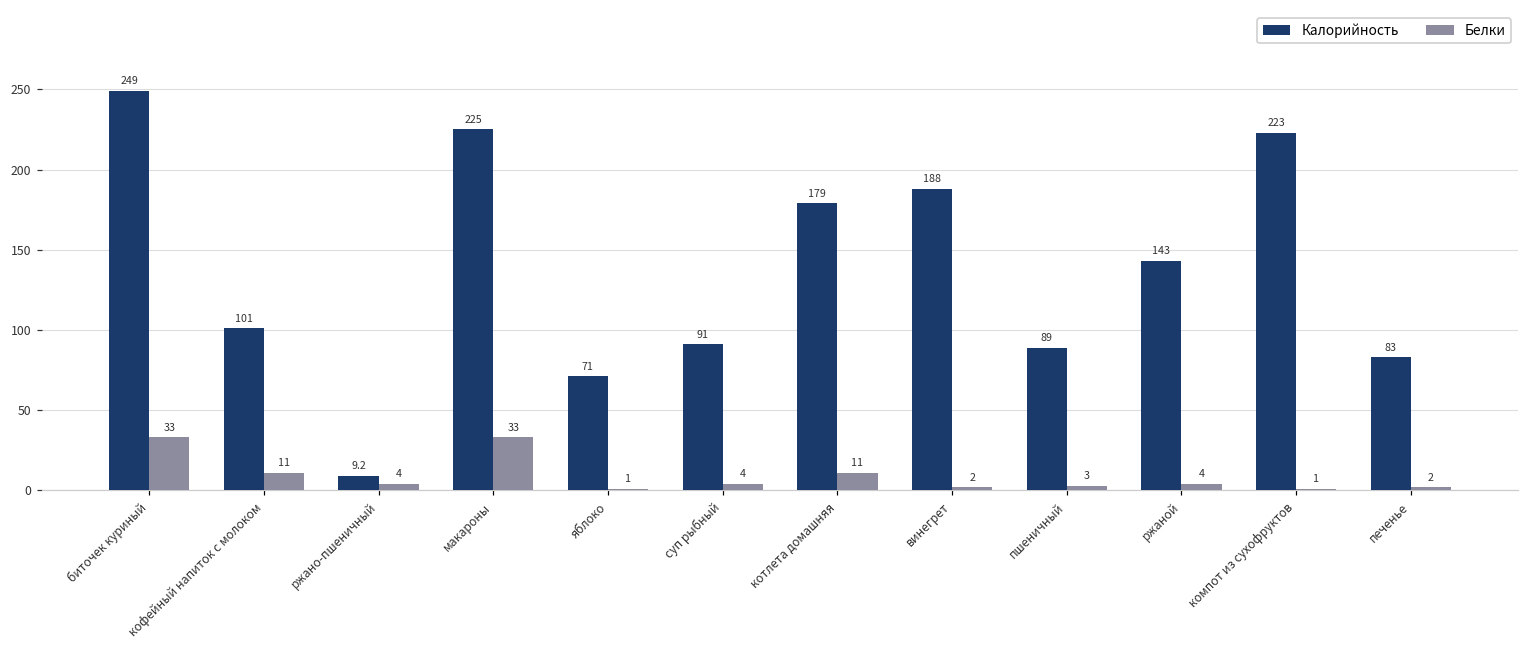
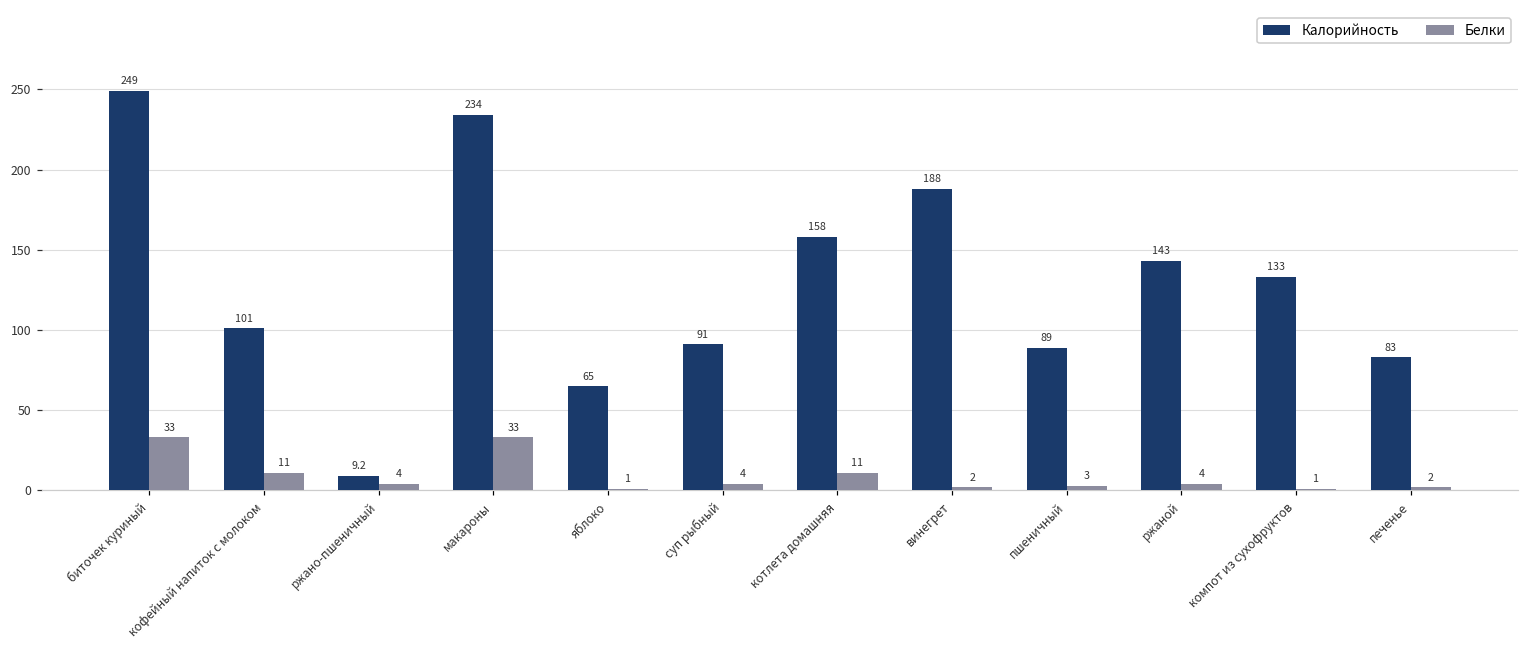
  {
    "Калорийность": {
      "биточек куриный": 249,
      "кофейный напиток с молоком": 101,
      "ржано-пшеничный": 9.2,
-     "макароны": 225,
-     "яблоко": 71,
+     "макароны": 234,
+     "яблоко": 65,
      "суп рыбный": 91,
-     "котлета домашняя": 179,
+     "котлета домашняя": 158,
      "винегрет": 188,
      "пшеничный": 89,
      "ржаной": 143,
-     "компот из сухофруктов": 223,
+     "компот из сухофруктов": 133,
      "печенье": 83
    },
    "Белки": {
      "биточек куриный": 33,
      "кофейный напиток с молоком": 11,
      "ржано-пшеничный": 4,
      "макароны": 33,
      "яблоко": 1,
      "суп рыбный": 4,
      "котлета домашняя": 11,
      "винегрет": 2,
      "пшеничный": 3,
      "ржаной": 4,
      "компот из сухофруктов": 1,
      "печенье": 2
    }
  }
